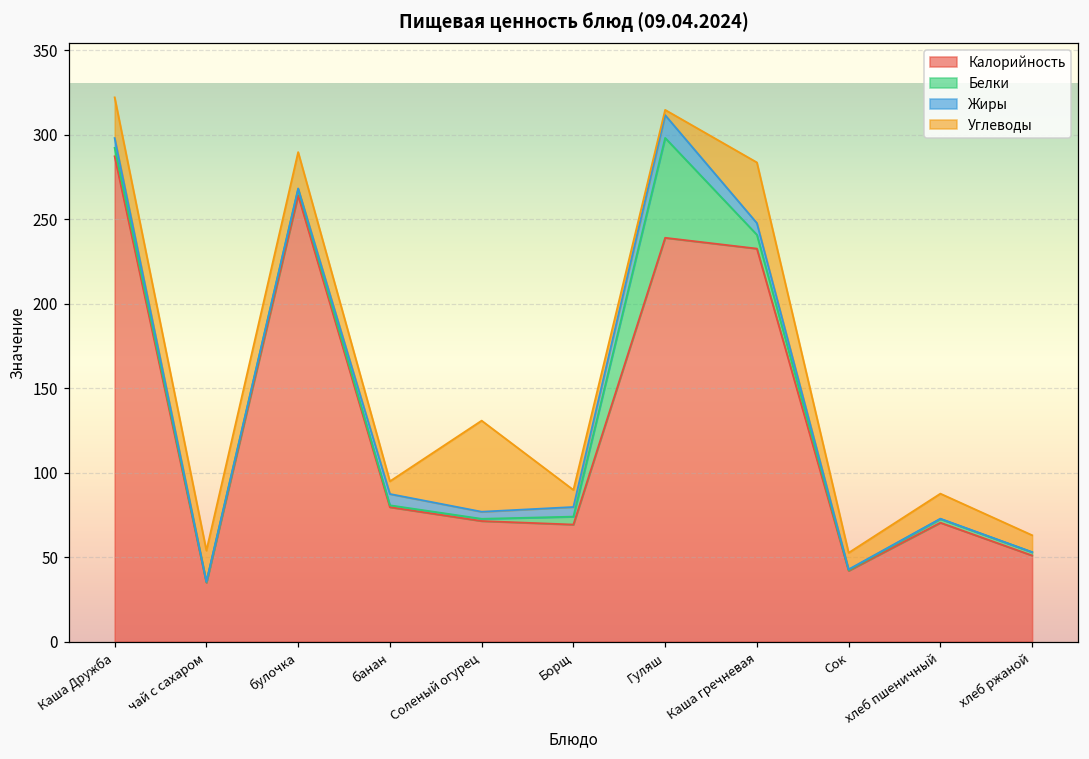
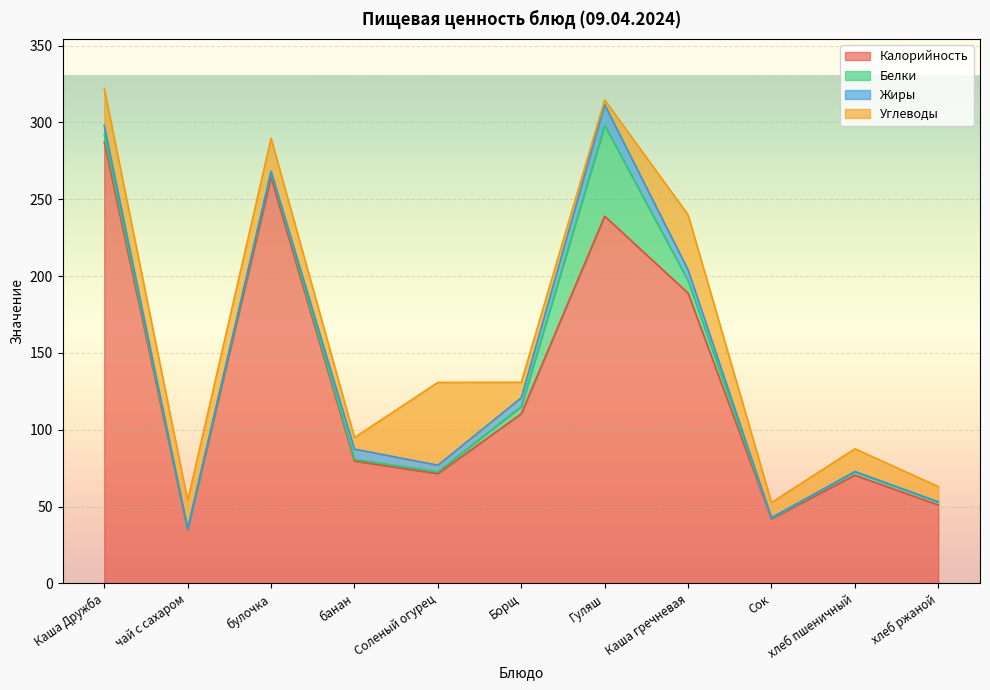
  {
    "Калорийность": {
      "Каша Дружба": 287,
      "булочка": 264,
-     "Борщ": 69,
+     "Борщ": 110,
      "Гуляш": 239,
-     "Каша гречневая": 233,
+     "Каша гречневая": 189,
      "хлеб пшеничный": 70,
      "хлеб ржаной": 51
    },
    "Белки": {
      "Каша Дружба": 5,
      "Борщ": 5,
      "Гуляш": 59,
      "Каша гречневая": 8
    },
    "Жиры": {
      "Каша Дружба": 6,
      "банан": 7,
      "Соленый огурец": 4,
      "Борщ": 6,
      "Гуляш": 14,
      "Каша гречневая": 7
    },
    "Углеводы": {
      "Каша Дружба": 24,
      "чай с сахаром": 18,
      "булочка": 22,
      "банан": 8,
      "Соленый огурец": 54,
      "Борщ": 10,
      "Гуляш": 3,
      "Каша гречневая": 36,
      "Сок": 10,
      "хлеб пшеничный": 15,
      "хлеб ржаной": 10
    }
  }
